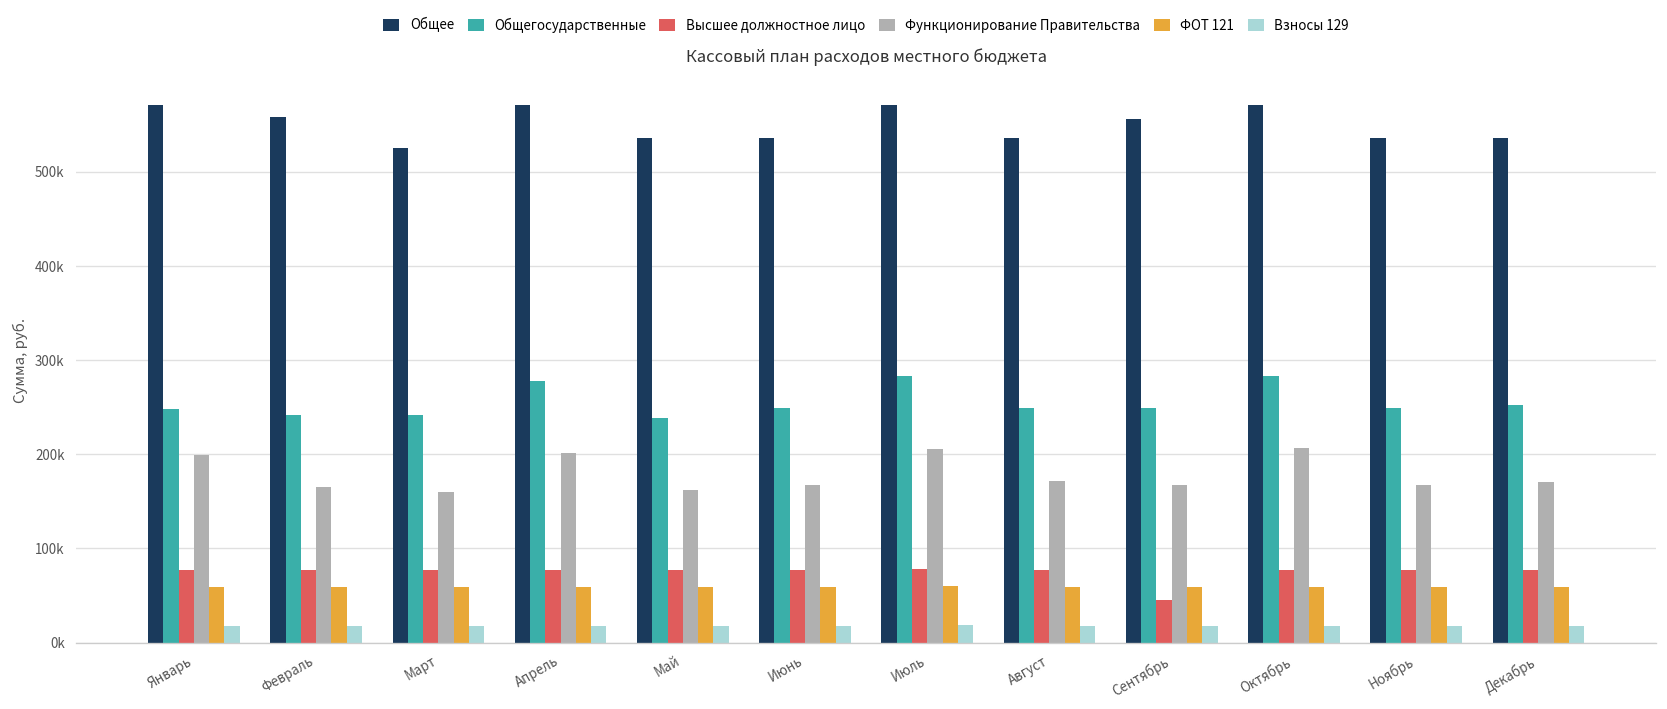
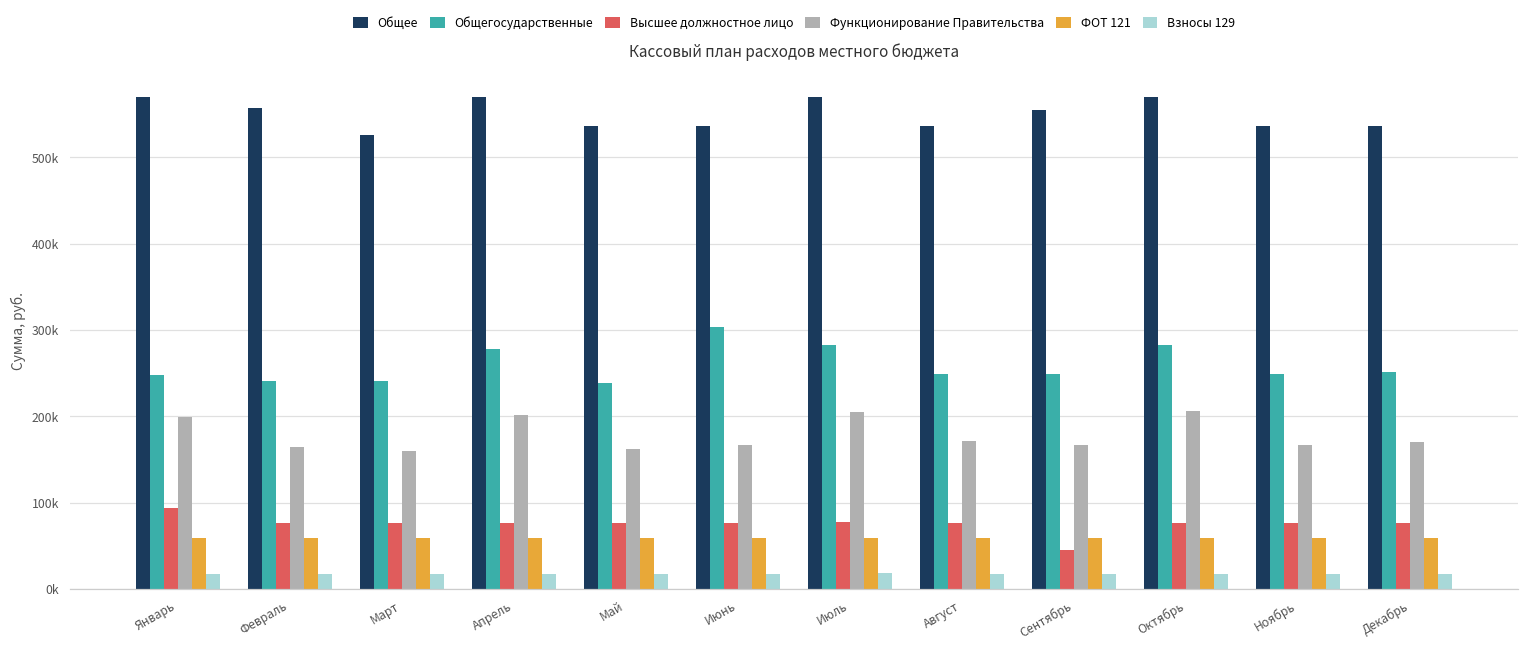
  {
    "Общее": {
      "Январь": 570000,
      "Февраль": 560000,
      "Март": 530000,
      "Апрель": 570000,
      "Май": 540000,
      "Июнь": 540000,
      "Июль": 570000,
      "Август": 540000,
      "Сентябрь": 560000,
      "Октябрь": 570000,
      "Ноябрь": 540000,
      "Декабрь": 540000
    },
    "Общегосударственные": {
      "Январь": 250000,
      "Февраль": 240000,
      "Март": 240000,
      "Апрель": 280000,
      "Май": 240000,
-     "Июнь": 250000,
+     "Июнь": 300000,
      "Июль": 280000,
      "Август": 250000,
      "Сентябрь": 250000,
      "Октябрь": 280000,
      "Ноябрь": 250000,
      "Декабрь": 250000
    },
    "Высшее должностное лицо": {
-     "Январь": 80000,
+     "Январь": 90000,
      "Февраль": 80000,
      "Март": 80000,
      "Апрель": 80000,
      "Май": 80000,
      "Июнь": 80000,
      "Июль": 80000,
      "Август": 80000,
      "Сентябрь": 40000,
      "Октябрь": 80000,
      "Ноябрь": 80000,
      "Декабрь": 80000
    },
    "ФОТ 121": {
      "Январь": 60000,
      "Февраль": 60000,
      "Март": 60000,
      "Апрель": 60000,
      "Май": 60000,
      "Июнь": 60000,
      "Июль": 60000,
      "Август": 60000,
      "Сентябрь": 60000,
      "Октябрь": 60000,
      "Ноябрь": 60000,
      "Декабрь": 60000
    }
  }
